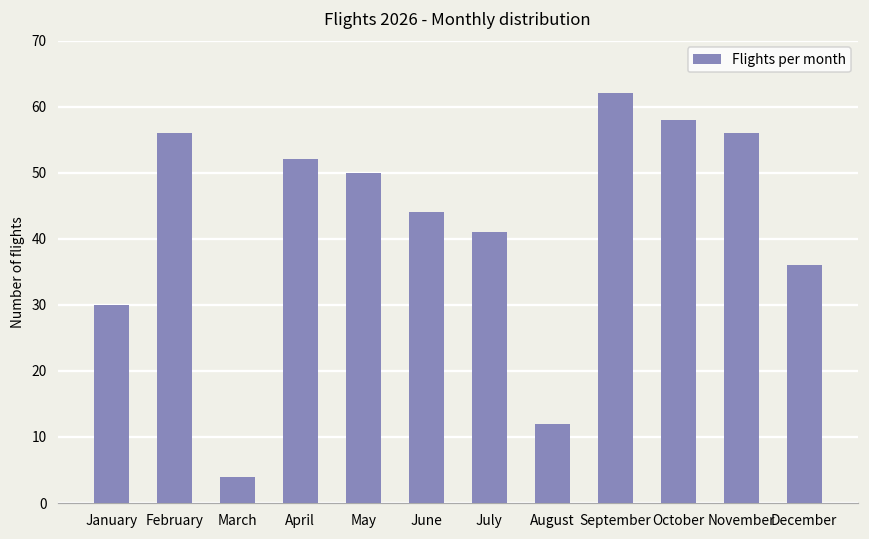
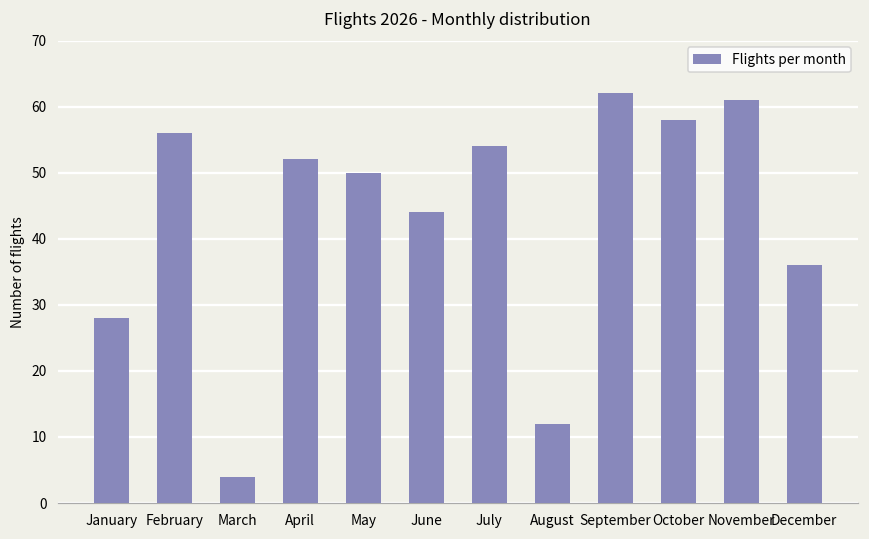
  {
-   "January": 30,
+   "January": 28,
    "February": 56,
    "March": 4,
    "April": 52,
    "May": 50,
    "June": 44,
-   "July": 41,
+   "July": 54,
    "August": 12,
    "September": 62,
    "October": 58,
-   "November": 56,
+   "November": 61,
    "December": 36
  }
